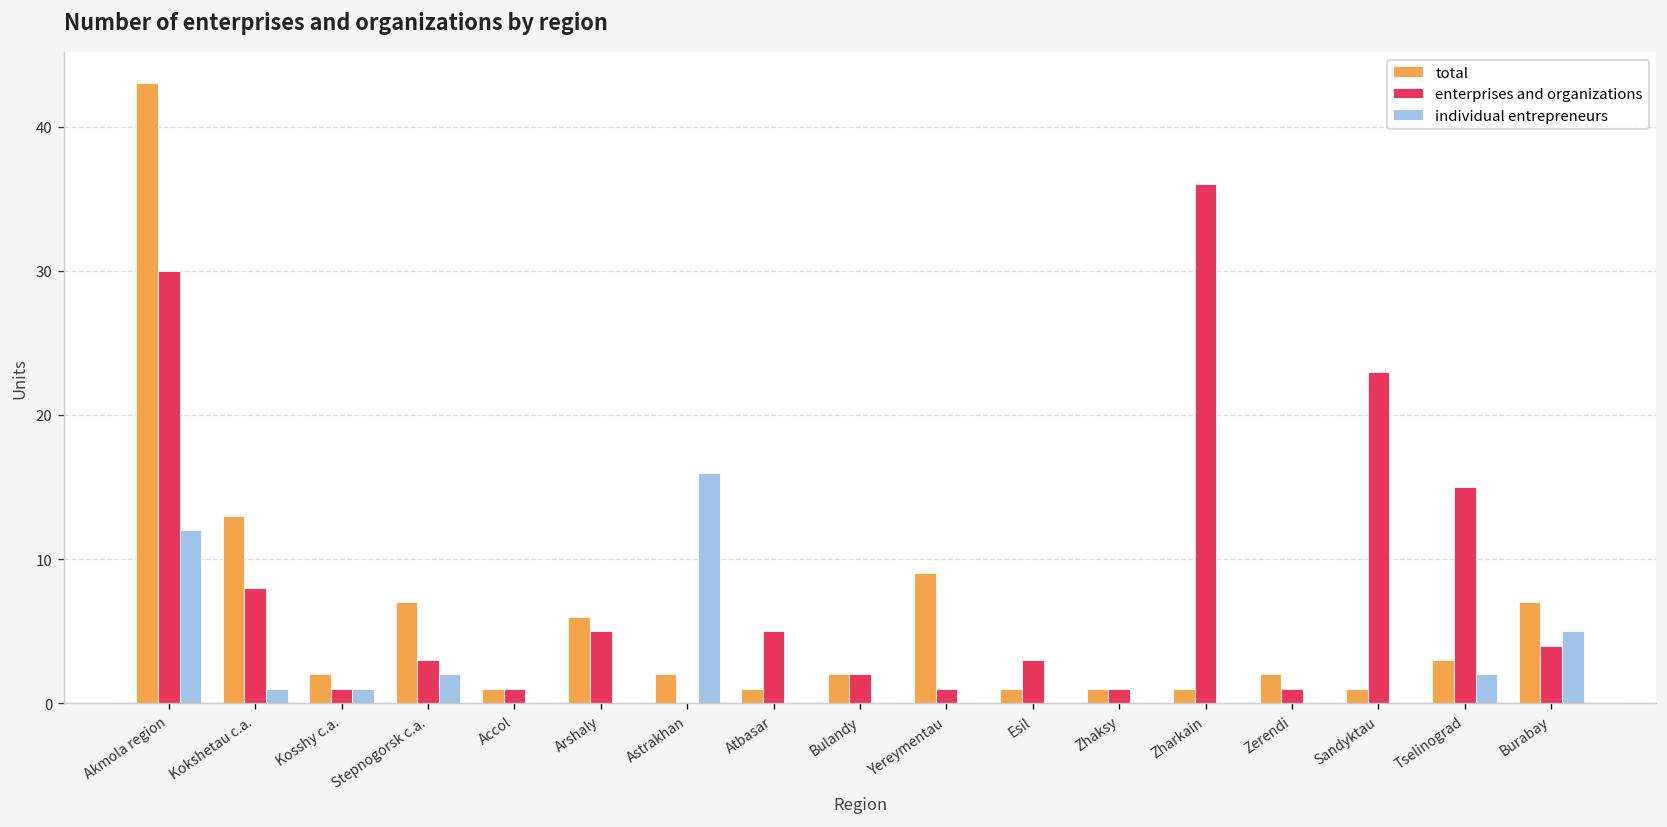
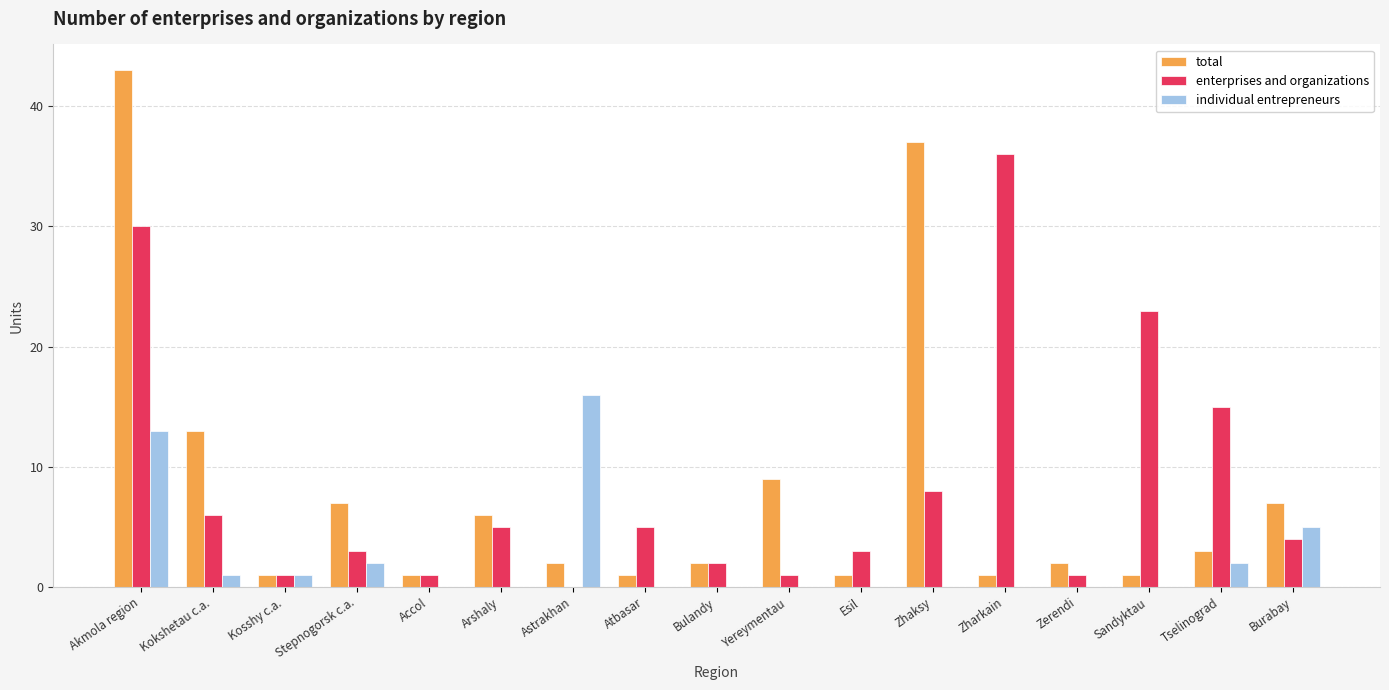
  {
    "total": {
      "Akmola region": 43,
      "Kokshetau c.a.": 13,
-     "Kosshy c.a.": 2,
+     "Kosshy c.a.": 1,
      "Stepnogorsk c.a.": 7,
      "Accol": 1,
      "Arshaly": 6,
      "Astrakhan": 2,
      "Atbasar": 1,
      "Bulandy": 2,
      "Yereymentau": 9,
      "Esil": 1,
-     "Zhaksy": 1,
+     "Zhaksy": 37,
      "Zharkain": 1,
      "Zerendi": 2,
      "Sandyktau": 1,
      "Tselinograd": 3,
      "Burabay": 7
    },
    "enterprises and organizations": {
      "Akmola region": 30,
-     "Kokshetau c.a.": 8,
+     "Kokshetau c.a.": 6,
      "Kosshy c.a.": 1,
      "Stepnogorsk c.a.": 3,
      "Accol": 1,
      "Arshaly": 5,
      "Astrakhan": 0,
      "Atbasar": 5,
      "Bulandy": 2,
      "Yereymentau": 1,
      "Esil": 3,
-     "Zhaksy": 1,
+     "Zhaksy": 8,
      "Zharkain": 36,
      "Zerendi": 1,
      "Sandyktau": 23,
      "Tselinograd": 15,
      "Burabay": 4
    },
    "individual entrepreneurs": {
-     "Akmola region": 12,
+     "Akmola region": 13,
      "Kokshetau c.a.": 1,
      "Kosshy c.a.": 1,
      "Stepnogorsk c.a.": 2,
      "Accol": 0,
      "Arshaly": 0,
      "Astrakhan": 16,
      "Atbasar": 0,
      "Bulandy": 0,
      "Yereymentau": 0,
      "Esil": 0,
      "Zhaksy": 0,
      "Zharkain": 0,
      "Zerendi": 0,
      "Sandyktau": 0,
      "Tselinograd": 2,
      "Burabay": 5
    }
  }
